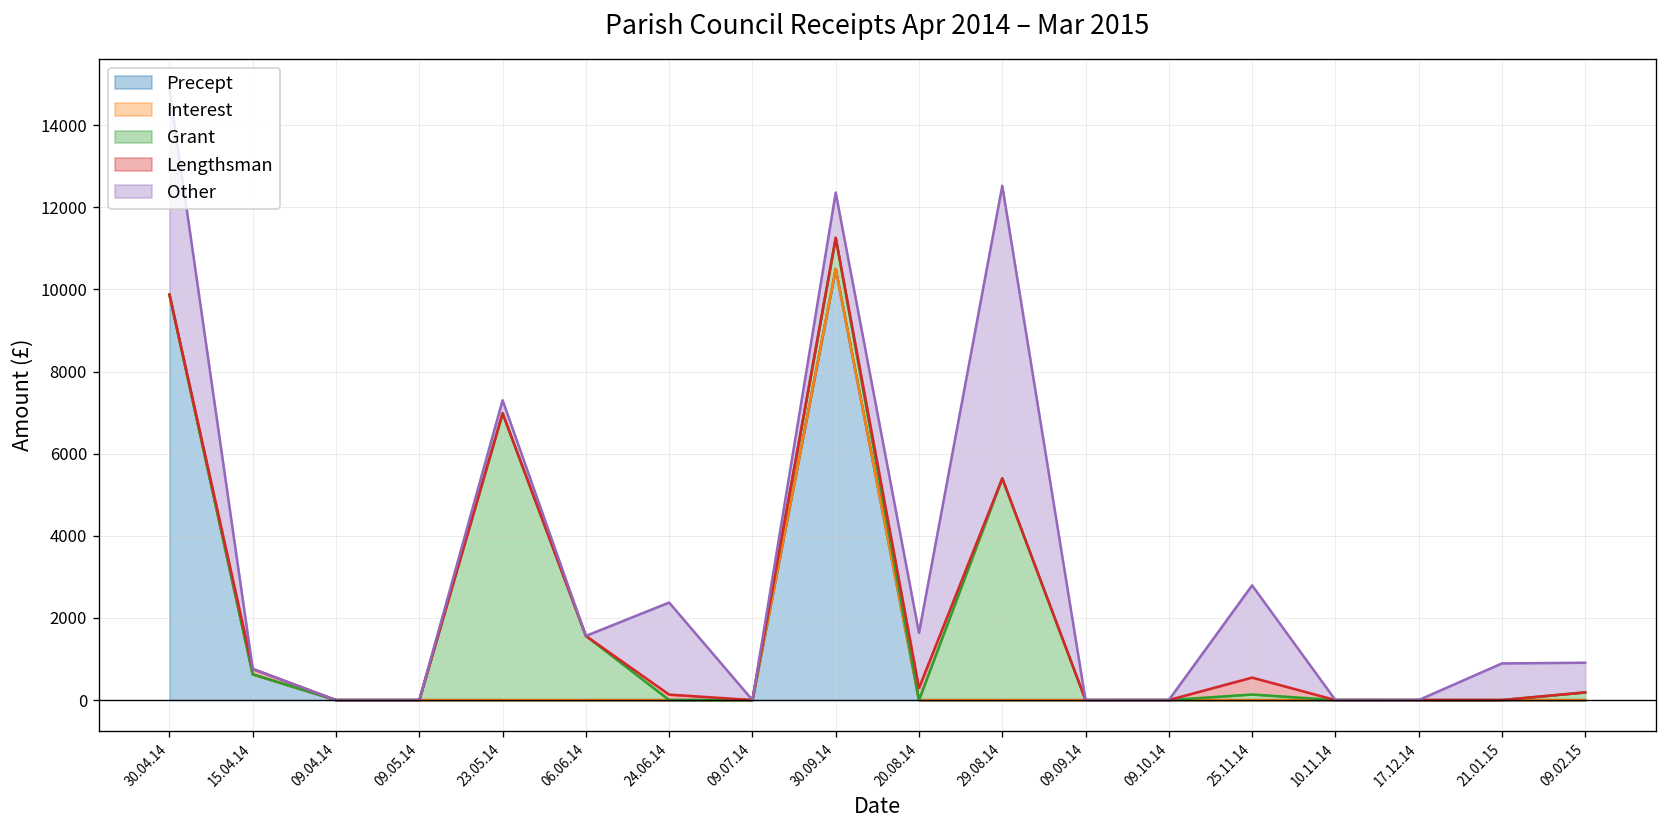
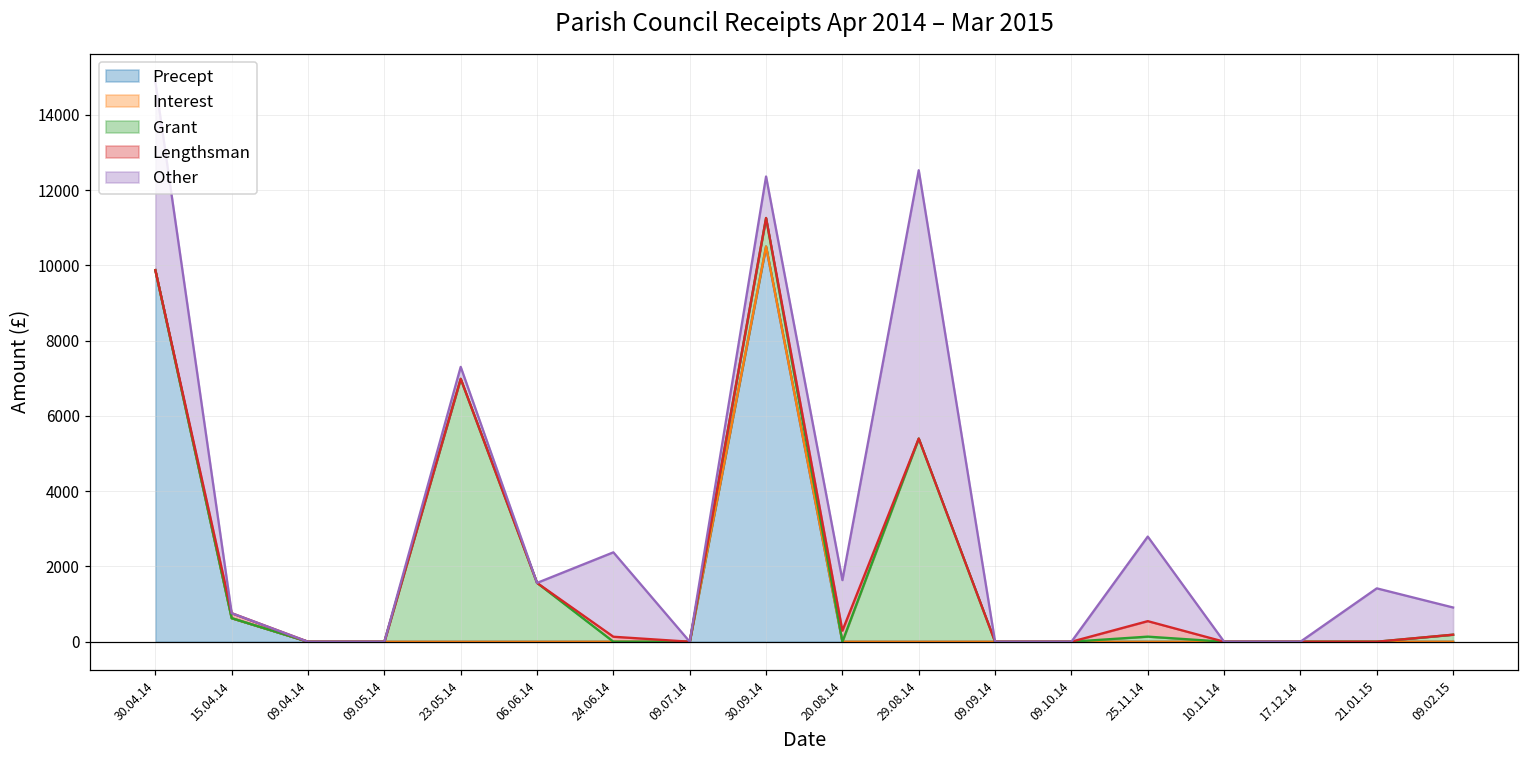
  {
    "Grant": {
      "25.11.14": 100
    },
    "Other": {
      "23.05.14": 300,
      "24.06.14": 2200,
      "30.09.14": 1100,
      "20.08.14": 1300,
      "29.08.14": 7100,
      "25.11.14": 2200,
-     "21.01.15": 900,
+     "21.01.15": 1400,
      "09.02.15": 700
    }
  }
